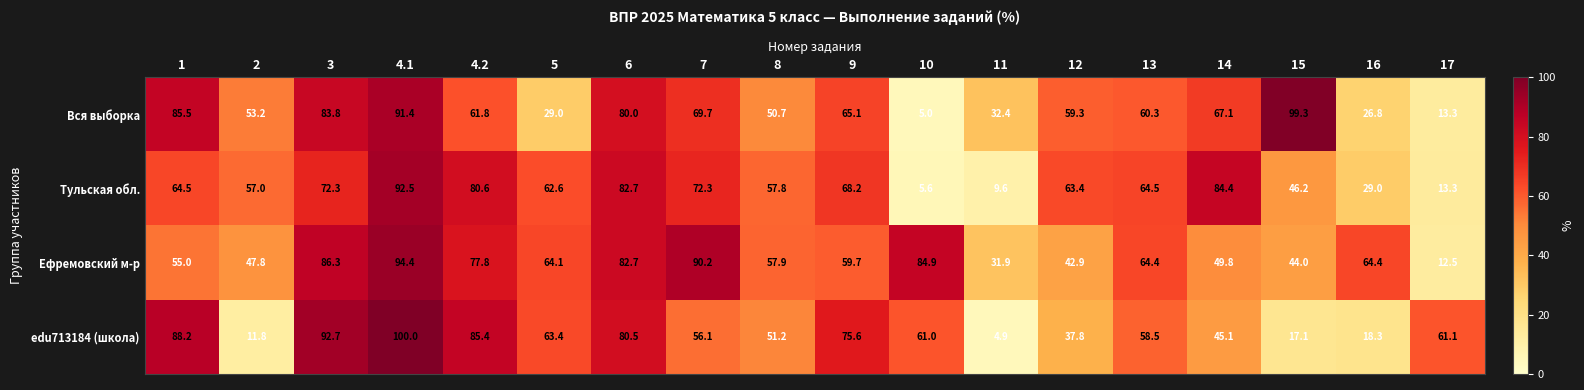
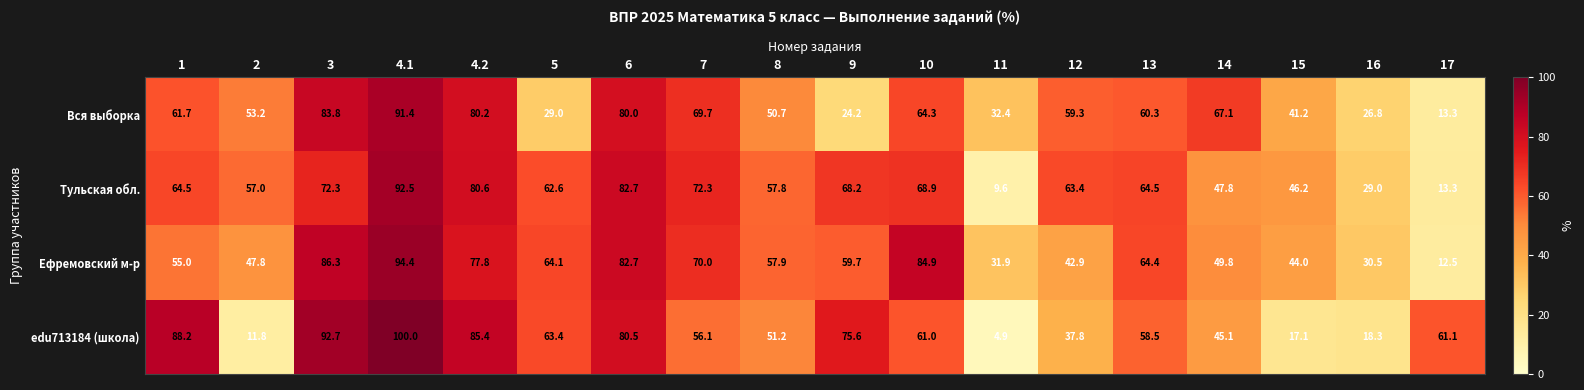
  {
    "Вся выборка": {
-     "1": 85.5,
+     "1": 61.7,
      "2": 53.2,
      "3": 83.8,
      "4.1": 91.4,
-     "4.2": 61.8,
+     "4.2": 80.2,
      "5": 29.0,
      "6": 80.0,
      "7": 69.7,
      "8": 50.7,
-     "9": 65.1,
-     "10": 5.0,
+     "9": 24.2,
+     "10": 64.3,
      "11": 32.4,
      "12": 59.3,
      "13": 60.3,
      "14": 67.1,
-     "15": 99.3,
+     "15": 41.2,
      "16": 26.8,
      "17": 13.3
    },
    "Тульская обл.": {
      "1": 64.5,
      "2": 57.0,
      "3": 72.3,
      "4.1": 92.5,
      "4.2": 80.6,
      "5": 62.6,
      "6": 82.7,
      "7": 72.3,
      "8": 57.8,
      "9": 68.2,
-     "10": 5.6,
+     "10": 68.9,
      "11": 9.6,
      "12": 63.4,
      "13": 64.5,
-     "14": 84.4,
+     "14": 47.8,
      "15": 46.2,
      "16": 29.0,
      "17": 13.3
    },
    "Ефремовский м-р": {
      "1": 55.0,
      "2": 47.8,
      "3": 86.3,
      "4.1": 94.4,
      "4.2": 77.8,
      "5": 64.1,
      "6": 82.7,
-     "7": 90.2,
+     "7": 70.0,
      "8": 57.9,
      "9": 59.7,
      "10": 84.9,
      "11": 31.9,
      "12": 42.9,
      "13": 64.4,
      "14": 49.8,
      "15": 44.0,
-     "16": 64.4,
+     "16": 30.5,
      "17": 12.5
    },
    "edu713184 (школа)": {
      "1": 88.2,
      "2": 11.8,
      "3": 92.7,
      "4.1": 100.0,
      "4.2": 85.4,
      "5": 63.4,
      "6": 80.5,
      "7": 56.1,
      "8": 51.2,
      "9": 75.6,
      "10": 61.0,
      "11": 4.9,
      "12": 37.8,
      "13": 58.5,
      "14": 45.1,
      "15": 17.1,
      "16": 18.3,
      "17": 61.1
    }
  }
